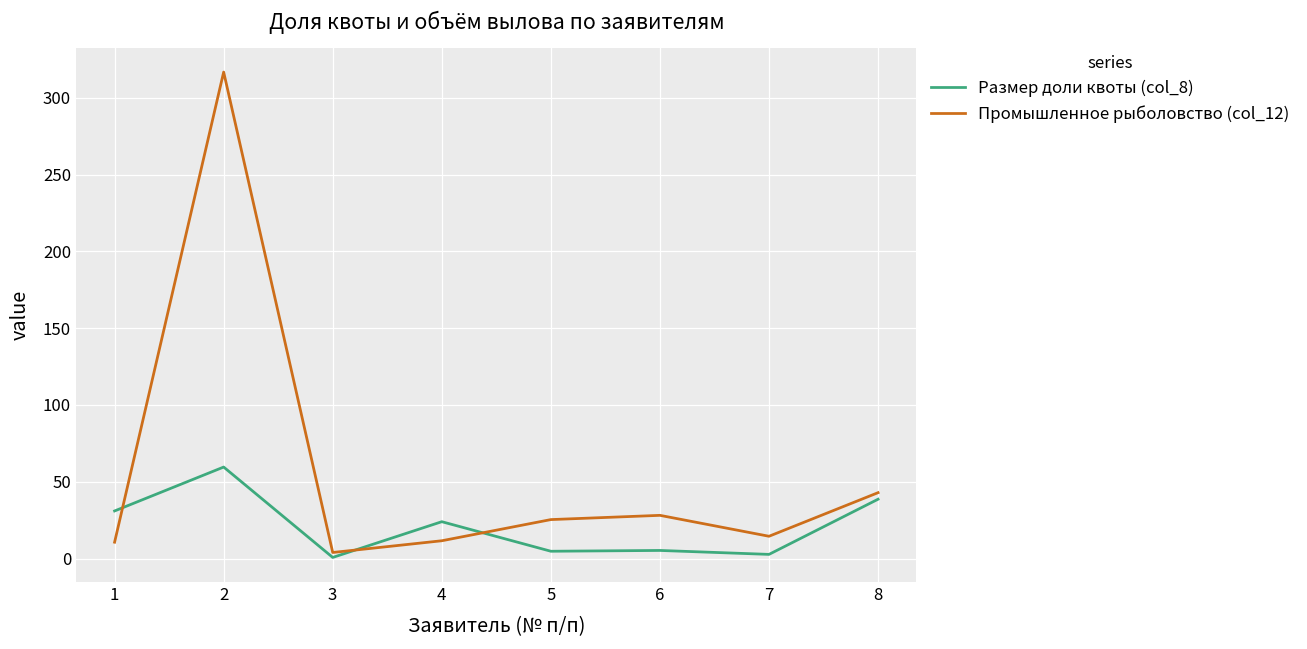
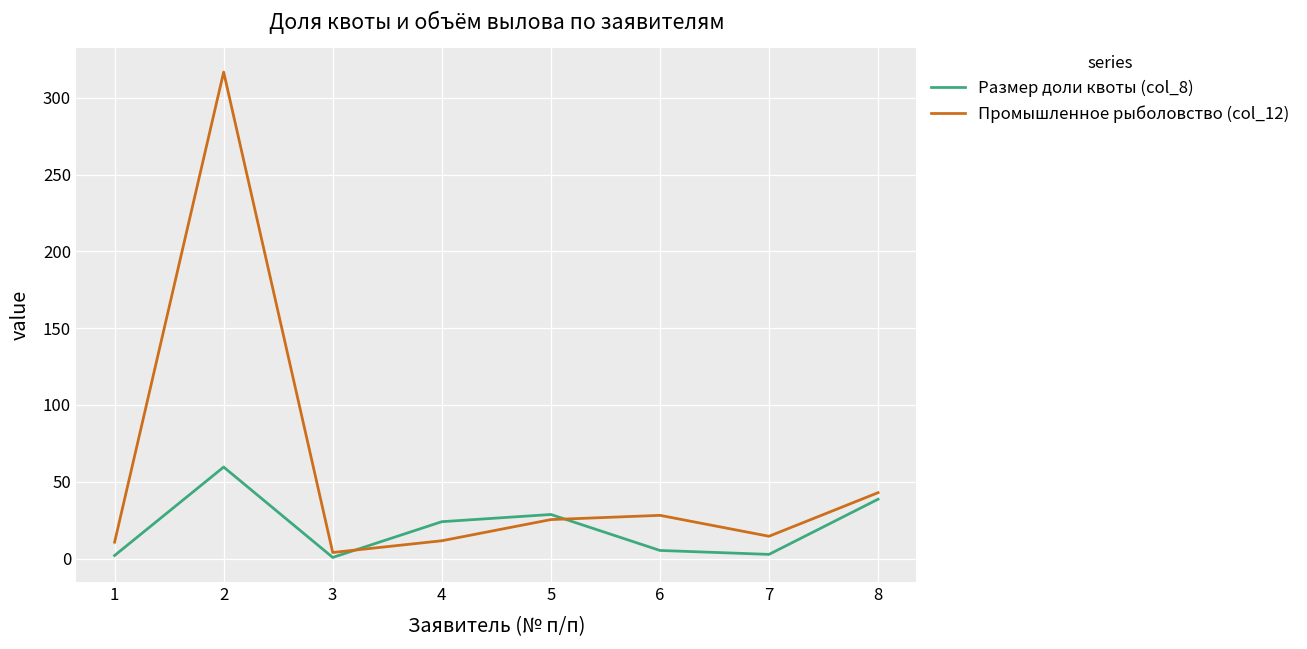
  {
    "Размер доли квоты (col_8)": {
-     "1": 31,
+     "1": 2,
      "2": 60,
      "3": 1,
      "4": 24,
-     "5": 5,
+     "5": 29,
      "6": 5,
      "7": 3,
      "8": 39
    },
    "Промышленное рыболовство (col_12)": {
      "1": 11,
      "2": 317,
      "3": 4,
      "4": 12,
      "5": 25,
      "6": 28,
      "7": 15,
      "8": 43
    }
  }
